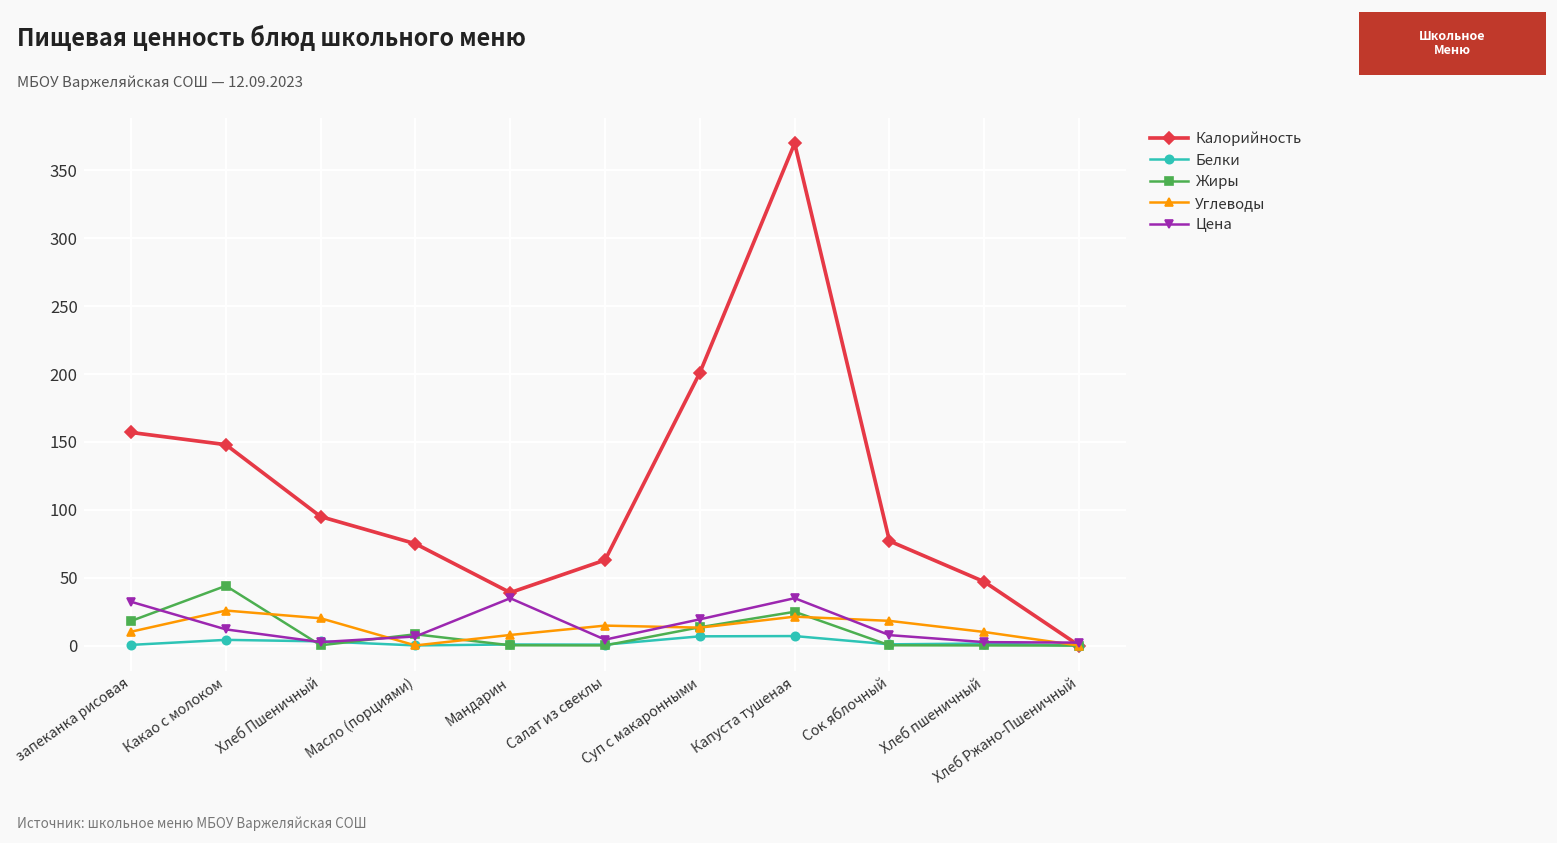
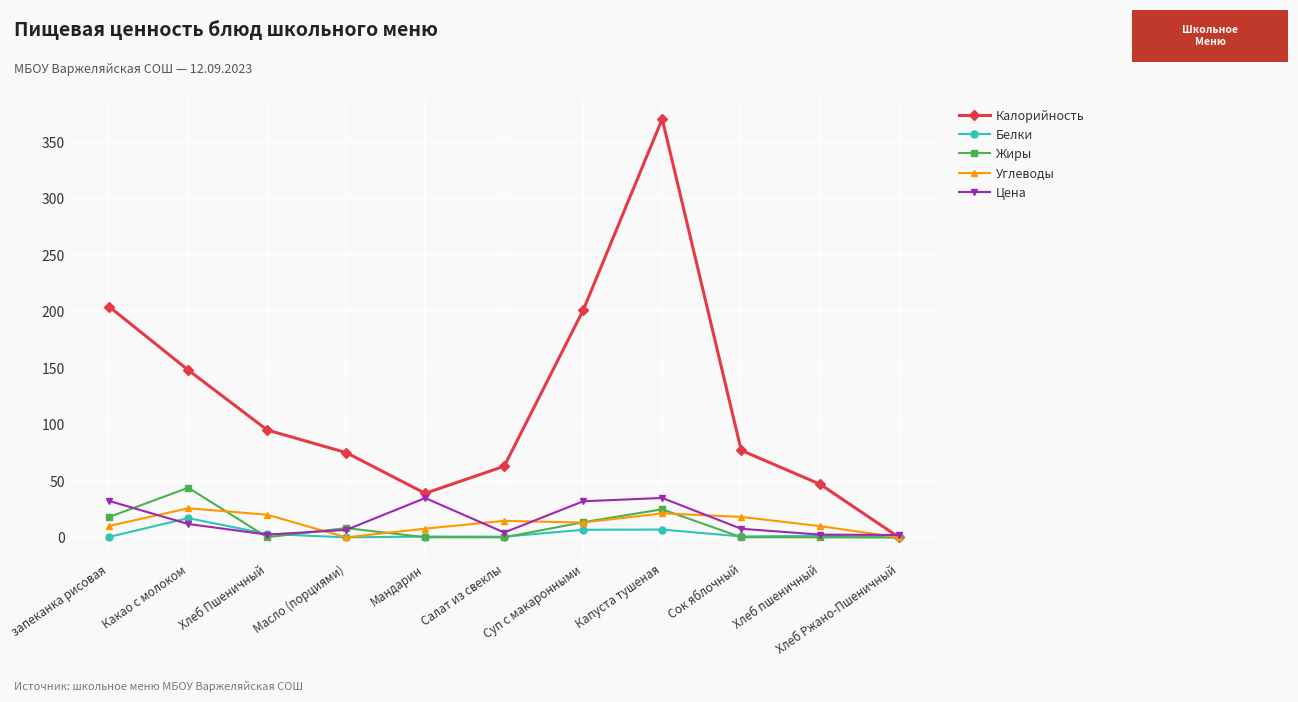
  {
    "Калорийность": {
-     "запеканка рисовая": 157,
+     "запеканка рисовая": 204,
      "Какао с молоком": 148,
      "Хлеб Пшеничный": 95,
      "Масло (порциями)": 75,
      "Мандарин": 39,
      "Салат из свеклы": 63,
      "Суп с макаронными": 201,
      "Капуста тушеная": 370,
      "Сок яблочный": 77,
      "Хлеб пшеничный": 47
    },
    "Белки": {
      "запеканка рисовая": 1,
-     "Какао с молоком": 4,
+     "Какао с молоком": 17,
      "Суп с макаронными": 7,
      "Капуста тушеная": 7
    },
    "Жиры": {
      "запеканка рисовая": 18,
      "Какао с молоком": 44,
      "Хлеб Пшеничный": 0,
      "Капуста тушеная": 25
    },
    "Углеводы": {
      "запеканка рисовая": 10,
      "Какао с молоком": 26,
      "Хлеб Пшеничный": 20,
      "Мандарин": 8,
      "Салат из свеклы": 15,
      "Капуста тушеная": 21,
      "Сок яблочный": 18,
      "Хлеб пшеничный": 10
    },
    "Цена": {
      "запеканка рисовая": 32,
      "Какао с молоком": 12,
      "Мандарин": 35,
      "Салат из свеклы": 4,
-     "Суп с макаронными": 19,
+     "Суп с макаронными": 32,
      "Капуста тушеная": 35,
      "Сок яблочный": 8
    }
  }
